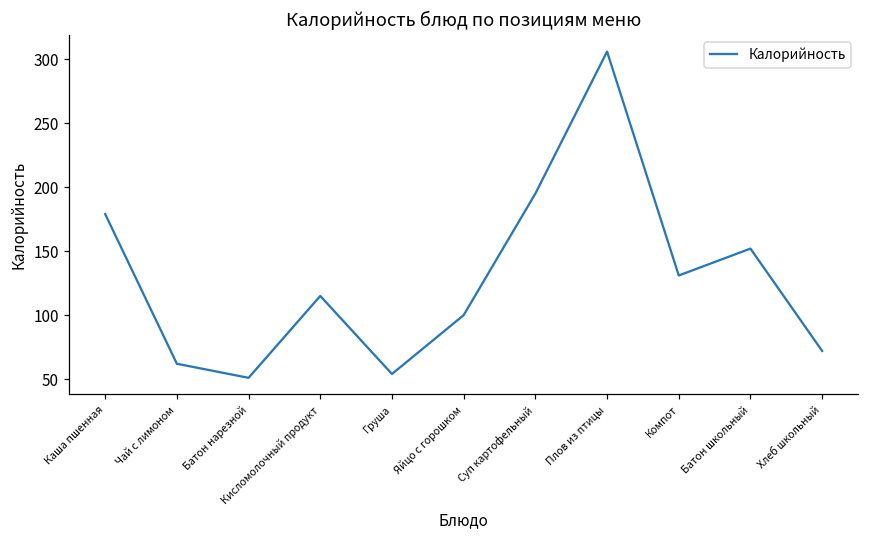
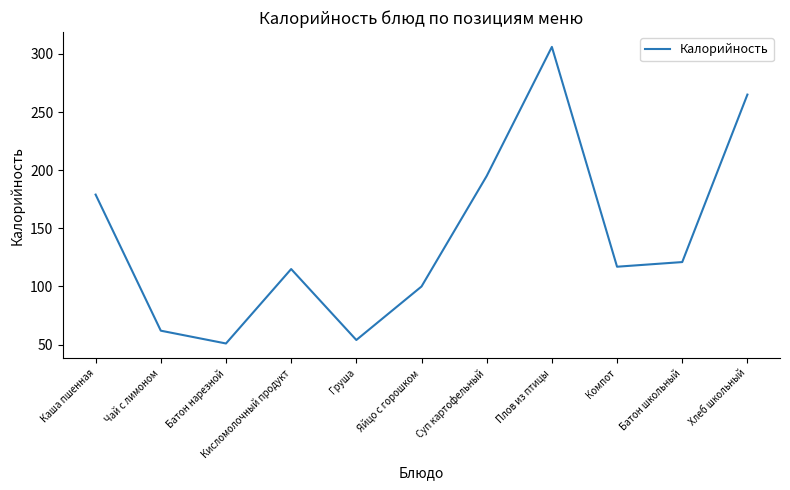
  {
    "Каша пшенная": 179,
    "Чай с лимоном": 62,
    "Батон нарезной": 51,
    "Кисломолочный продукт": 115,
    "Груша": 54,
    "Яйцо с горошком": 100,
    "Суп картофельный": 195,
    "Плов из птицы": 306,
-   "Компот": 131,
-   "Батон школьный": 152,
-   "Хлеб школьный": 72
+   "Компот": 117,
+   "Батон школьный": 121,
+   "Хлеб школьный": 265
  }
